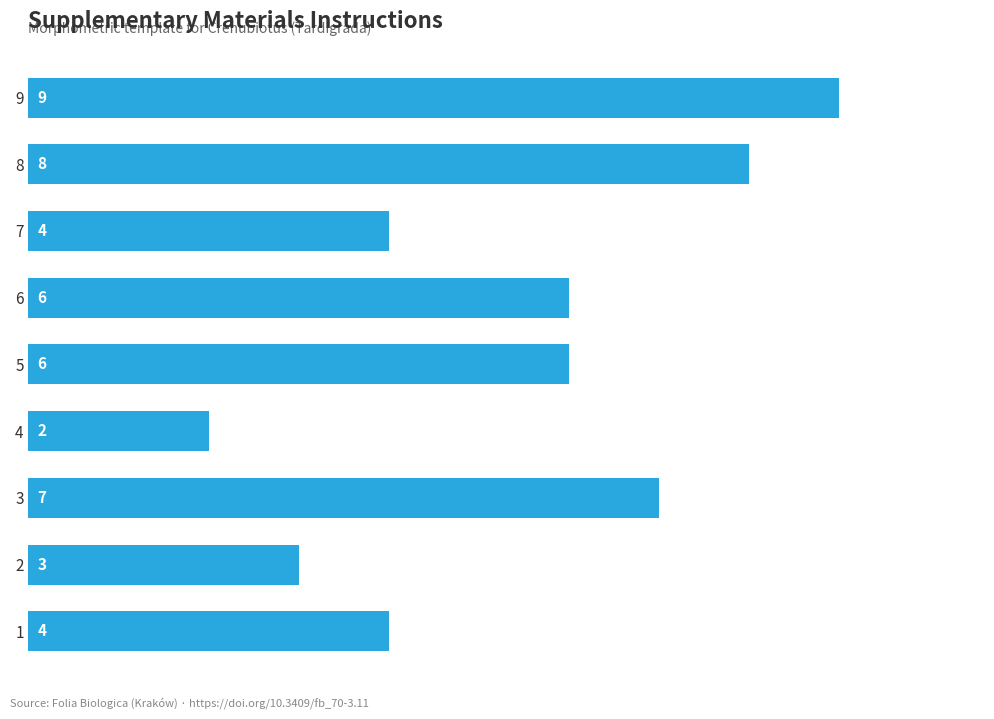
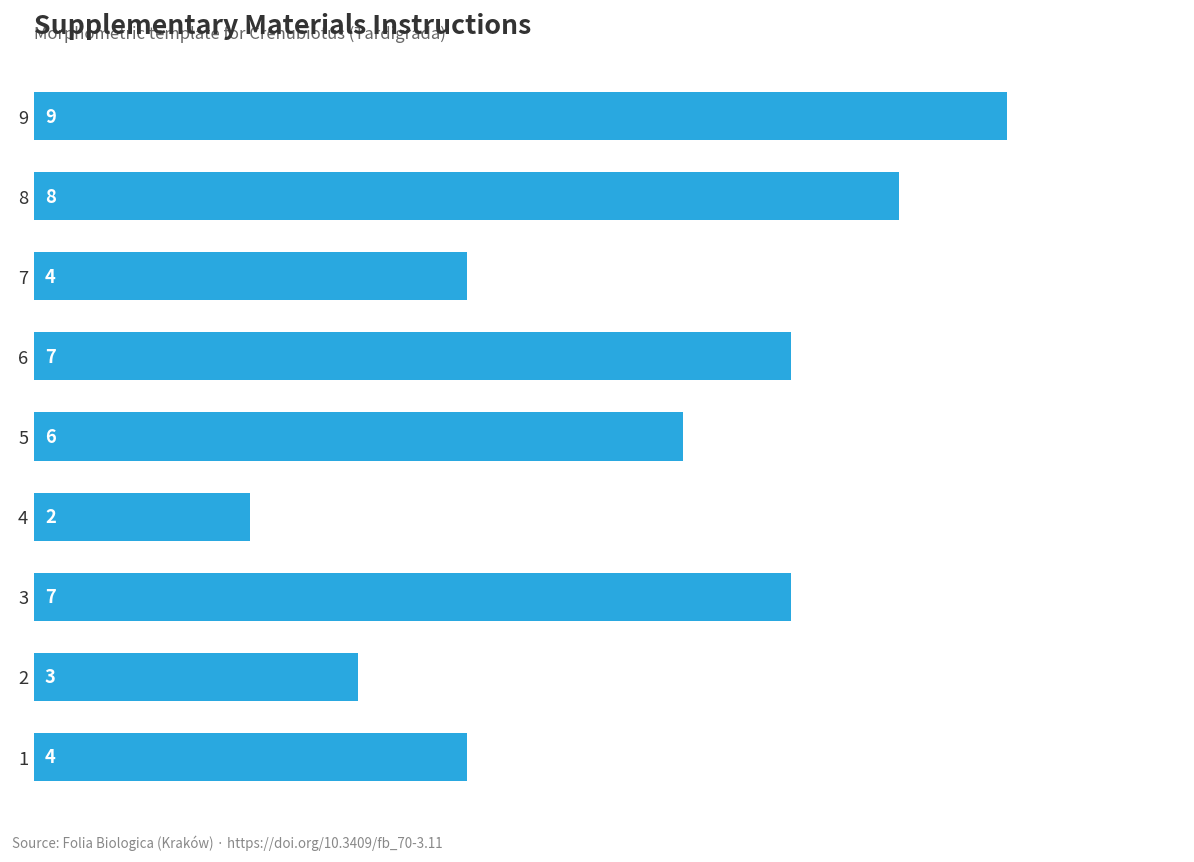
  {
    "9": 9,
    "8": 8,
    "7": 4,
-   "6": 6,
+   "6": 7,
    "5": 6,
    "4": 2,
    "3": 7,
    "2": 3,
    "1": 4
  }
